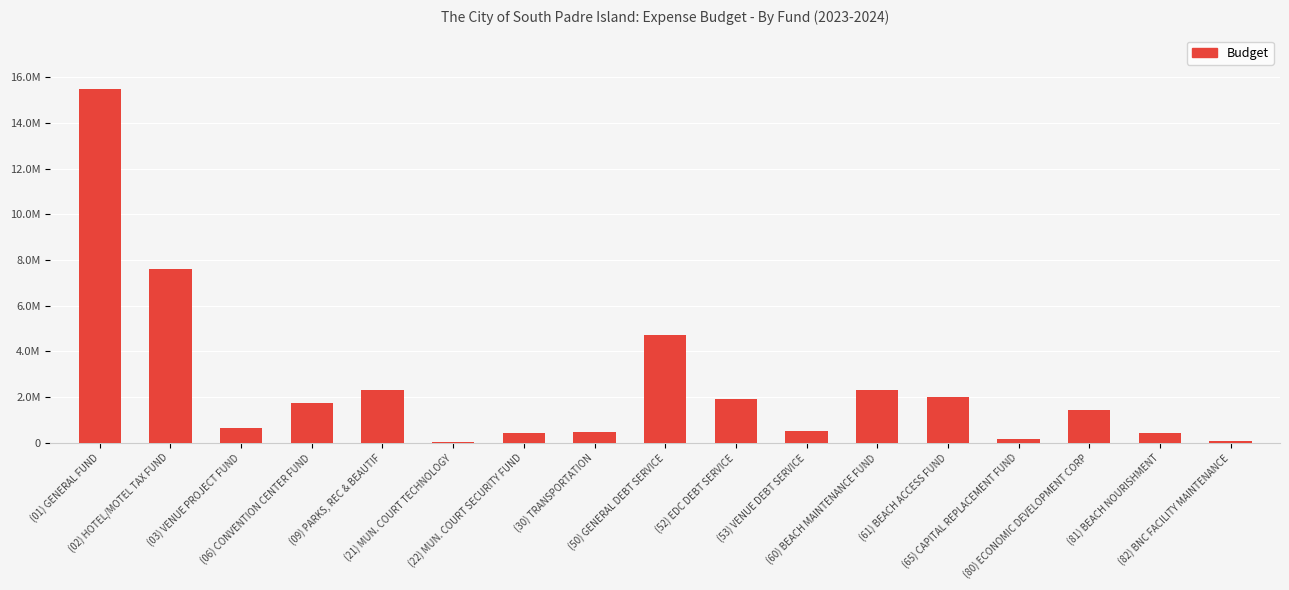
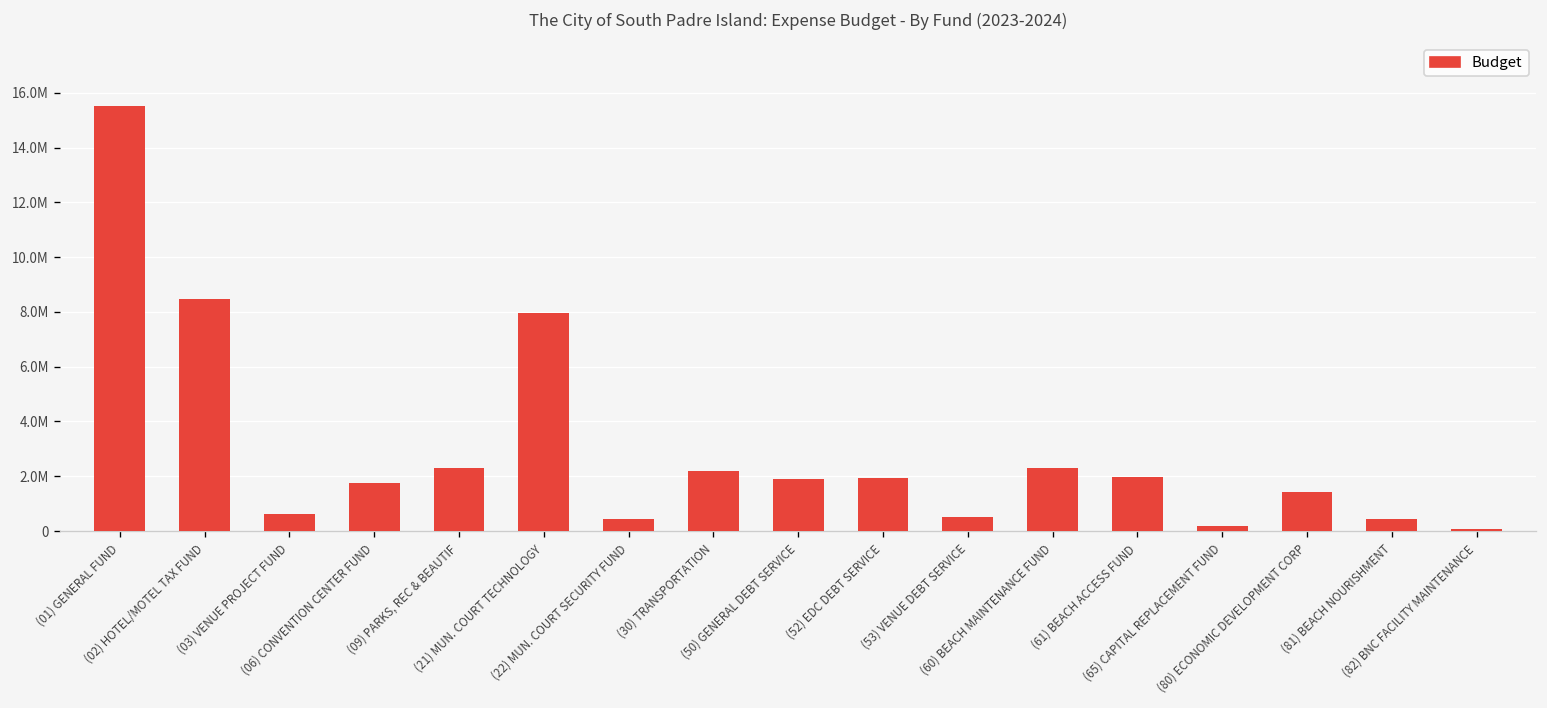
  {
    "(01) GENERAL FUND": 15500000,
-   "(02) HOTEL/MOTEL TAX FUND": 7600000,
+   "(02) HOTEL/MOTEL TAX FUND": 8500000,
    "(03) VENUE PROJECT FUND": 600000,
    "(06) CONVENTION CENTER FUND": 1700000,
    "(09) PARKS, REC & BEAUTIF": 2300000,
-   "(21) MUN. COURT TECHNOLOGY": 0,
+   "(21) MUN. COURT TECHNOLOGY": 8000000,
    "(22) MUN. COURT SECURITY FUND": 400000,
-   "(30) TRANSPORTATION": 500000,
-   "(50) GENERAL DEBT SERVICE": 4700000,
+   "(30) TRANSPORTATION": 2200000,
+   "(50) GENERAL DEBT SERVICE": 1900000,
    "(52) EDC DEBT SERVICE": 1900000,
    "(53) VENUE DEBT SERVICE": 500000,
    "(60) BEACH MAINTENANCE FUND": 2300000,
    "(61) BEACH ACCESS FUND": 2000000,
    "(65) CAPITAL REPLACEMENT FUND": 200000,
    "(80) ECONOMIC DEVELOPMENT CORP": 1400000,
    "(81) BEACH NOURISHMENT": 400000
  }
